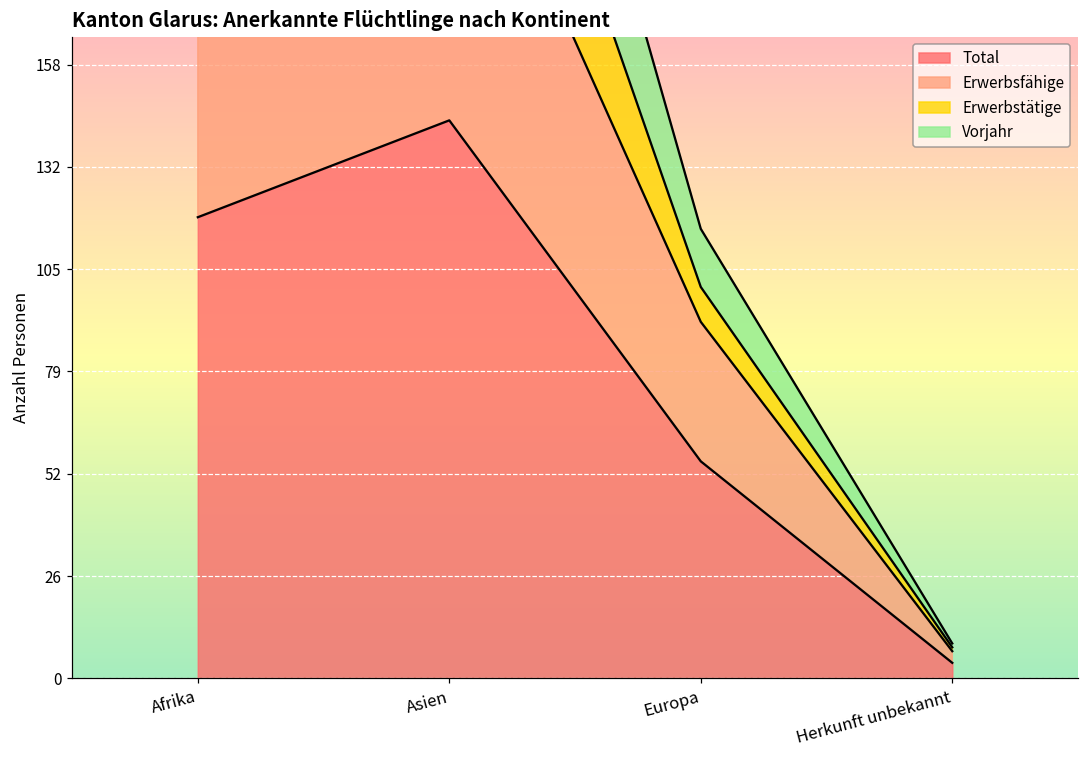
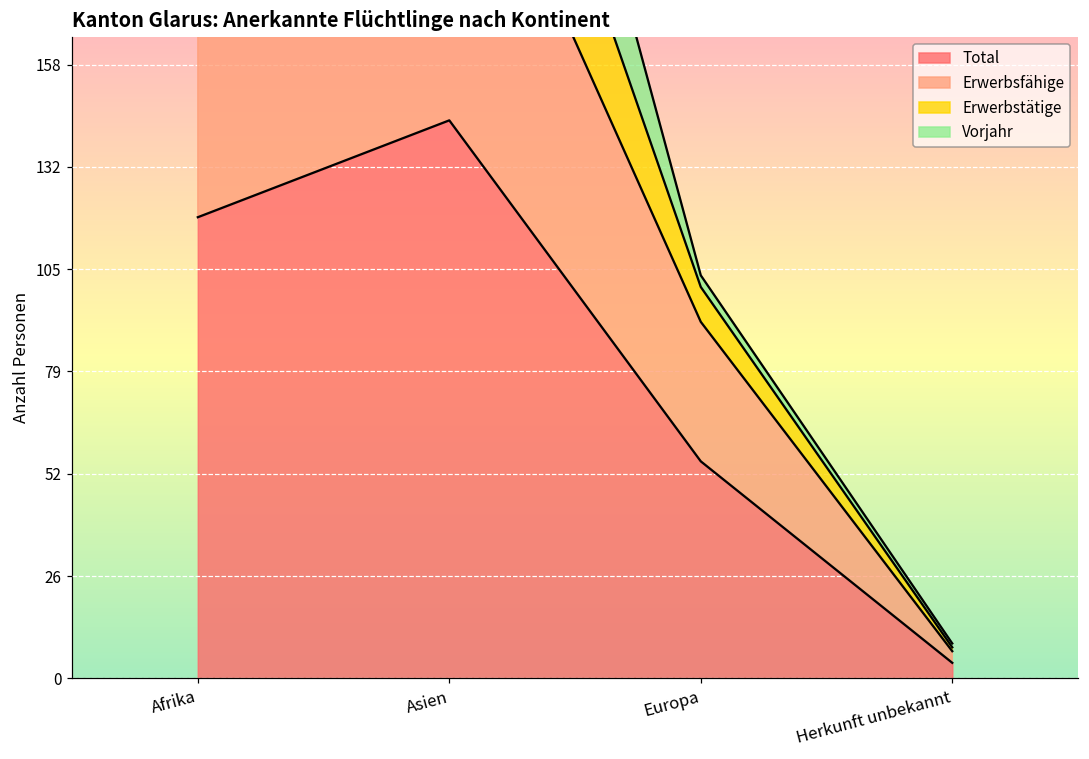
  {
    "Erwerbstätige": {
      "Europa": 9,
      "Herkunft unbekannt": 1
    },
    "Vorjahr": {
-     "Europa": 15,
+     "Europa": 3,
      "Herkunft unbekannt": 1
    }
  }
